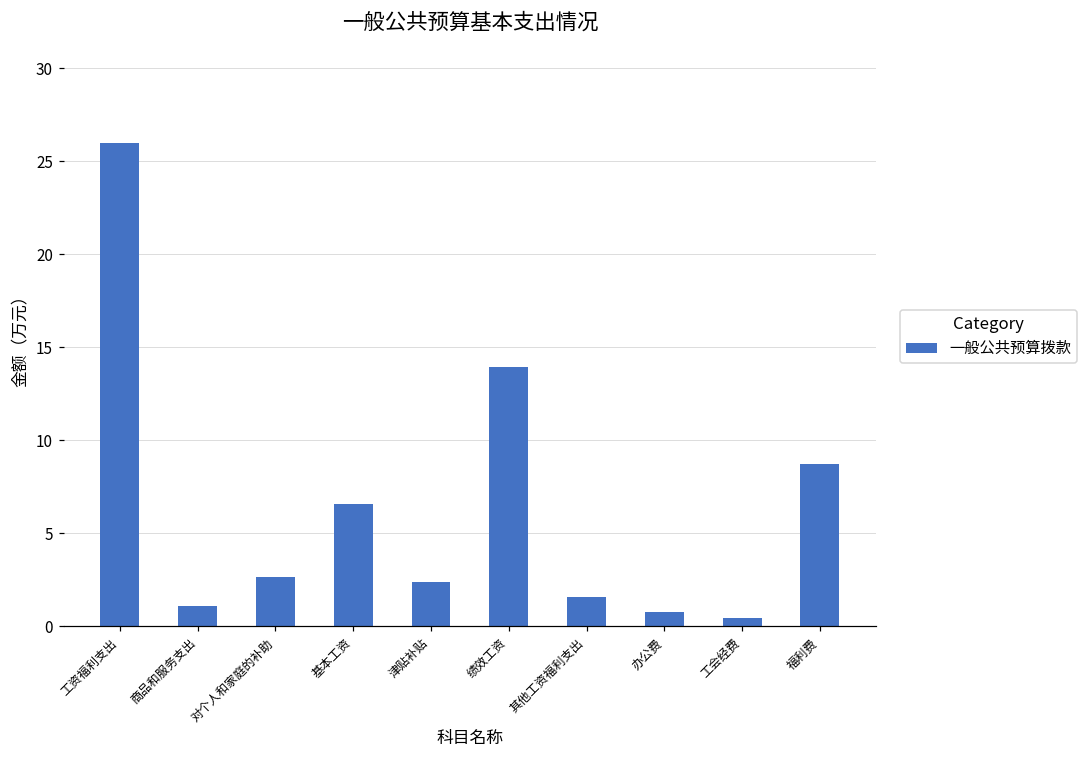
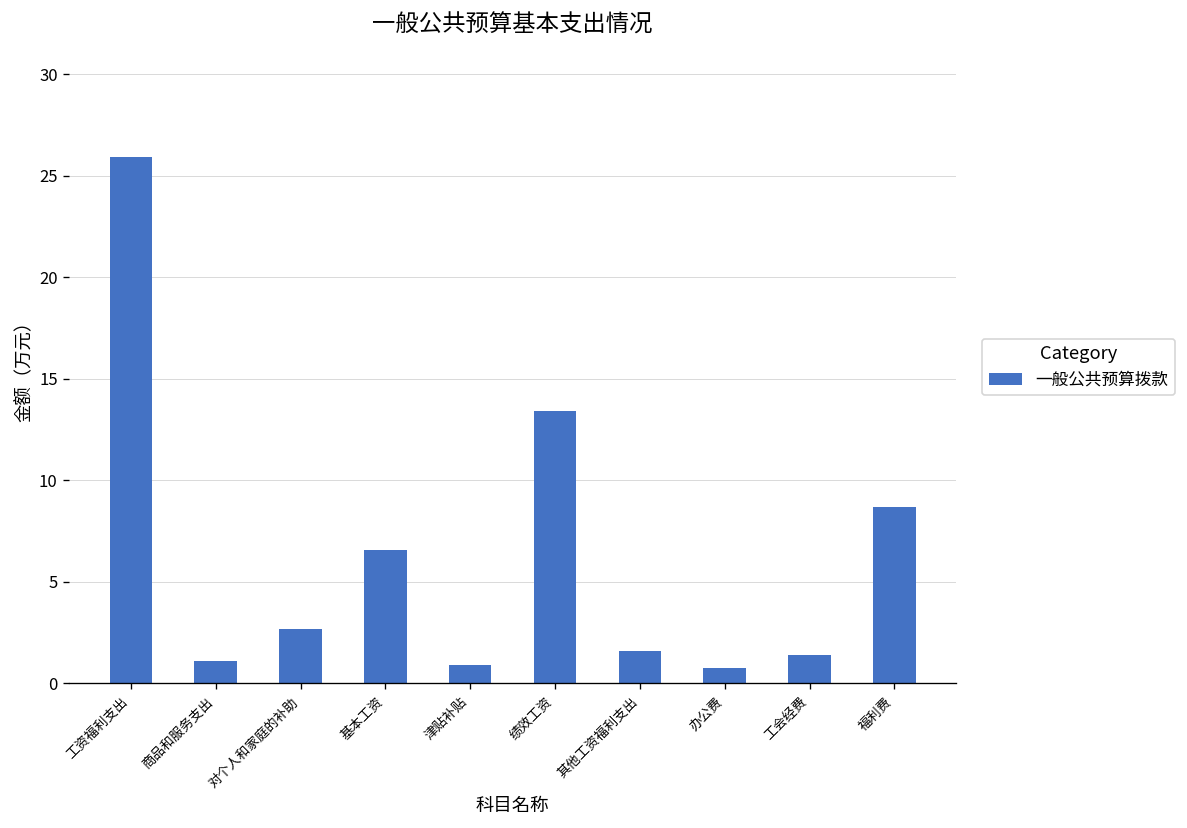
  {
    "工资福利支出": 26.0,
    "商品和服务支出": 1.1,
    "对个人和家庭的补助": 2.7,
    "基本工资": 6.6,
-   "津贴补贴": 2.4,
-   "绩效工资": 14.0,
+   "津贴补贴": 0.9,
+   "绩效工资": 13.4,
    "其他工资福利支出": 1.6,
    "办公费": 0.7,
-   "工会经费": 0.4,
+   "工会经费": 1.4,
    "福利费": 8.7
  }
